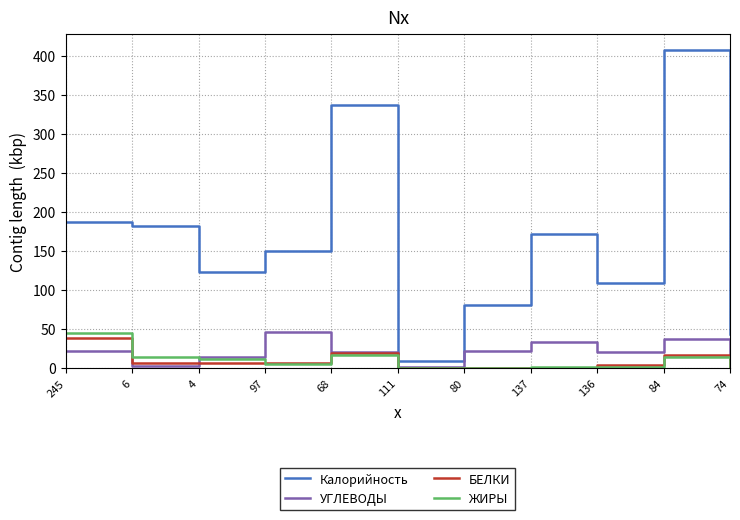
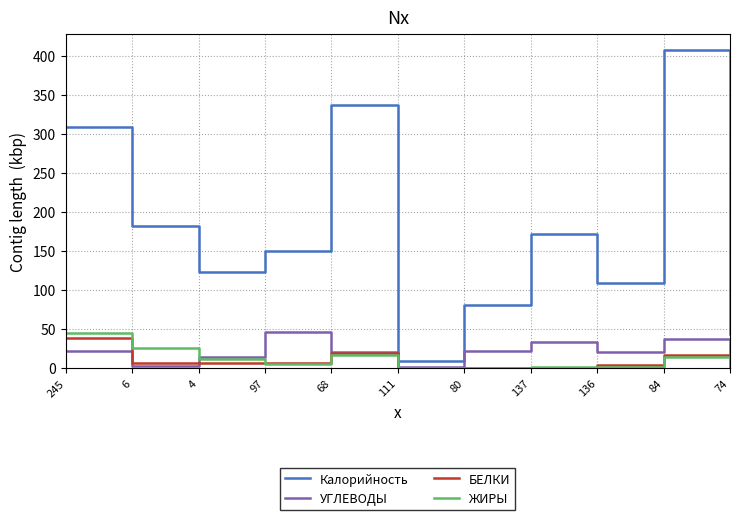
  {
    "Калорийность": {
-     "245": 190,
+     "245": 310,
      "6": 180,
      "4": 120,
      "97": 150,
      "68": 340,
      "111": 10,
      "80": 80,
      "137": 170,
      "136": 110,
      "84": 410,
      "74": 40
    },
    "УГЛЕВОДЫ": {
      "245": 20,
      "6": 0,
      "97": 50,
      "80": 20,
      "137": 30,
      "136": 20,
      "84": 40,
      "74": 10
    },
    "БЕЛКИ": {
      "245": 40,
      "6": 10,
      "4": 10,
      "136": 0
    },
    "ЖИРЫ": {
      "245": 40,
-     "6": 10,
+     "6": 30,
      "136": 0
    }
  }
